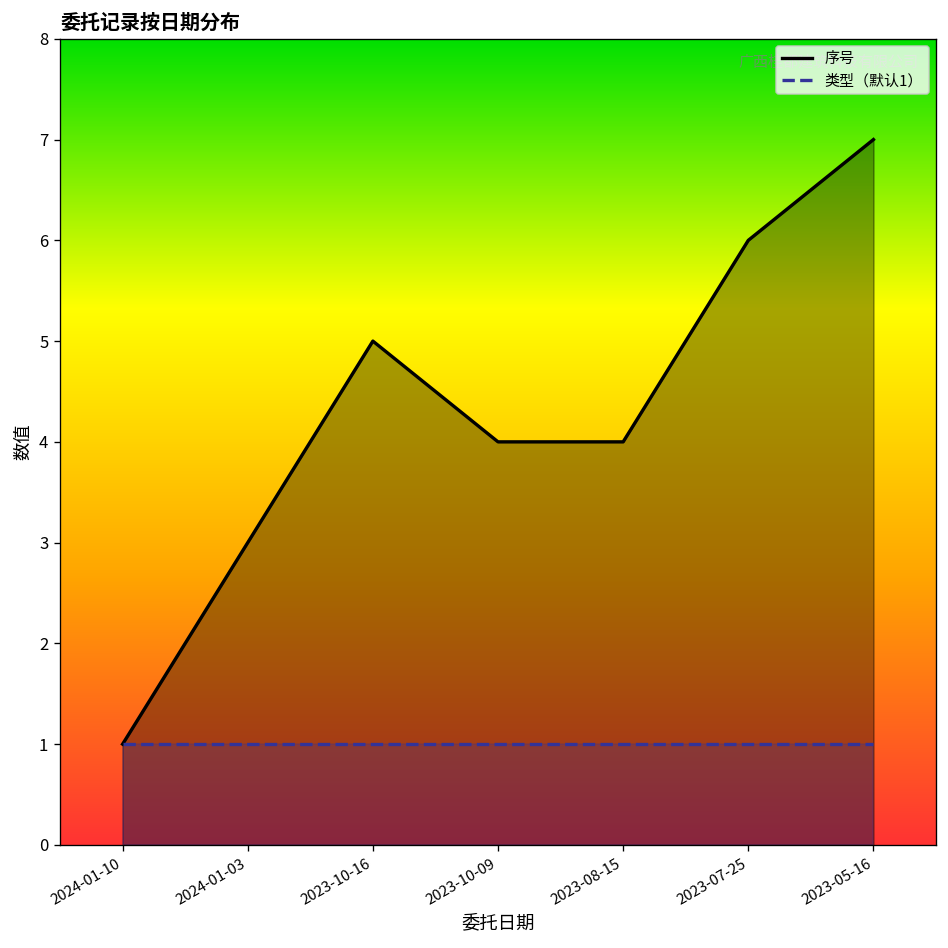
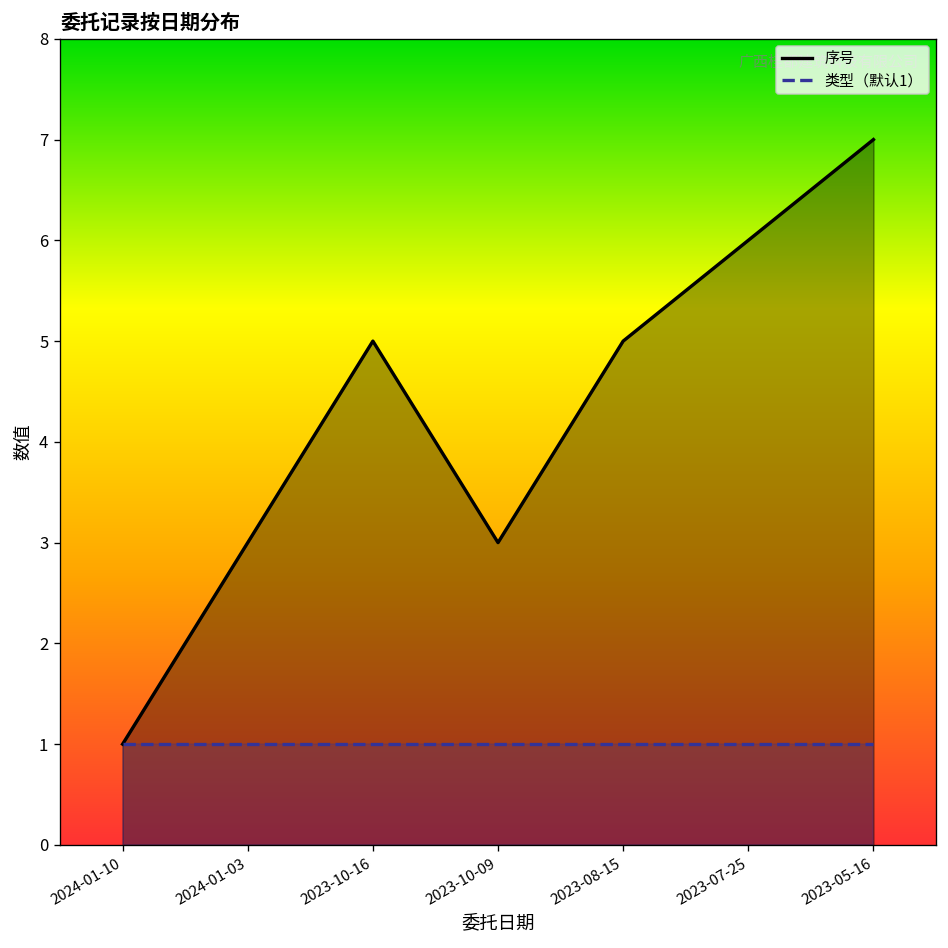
  {
    "序号": {
      "2024-01-03": 3,
      "2023-10-16": 5,
-     "2023-10-09": 4,
-     "2023-08-15": 4,
+     "2023-10-09": 3,
+     "2023-08-15": 5,
      "2023-07-25": 6,
      "2023-05-16": 7
    },
    "类型（默认1）": {
      "2024-01-03": 1,
      "2023-10-16": 1,
      "2023-10-09": 1,
      "2023-08-15": 1,
      "2023-07-25": 1,
      "2023-05-16": 1
    }
  }
